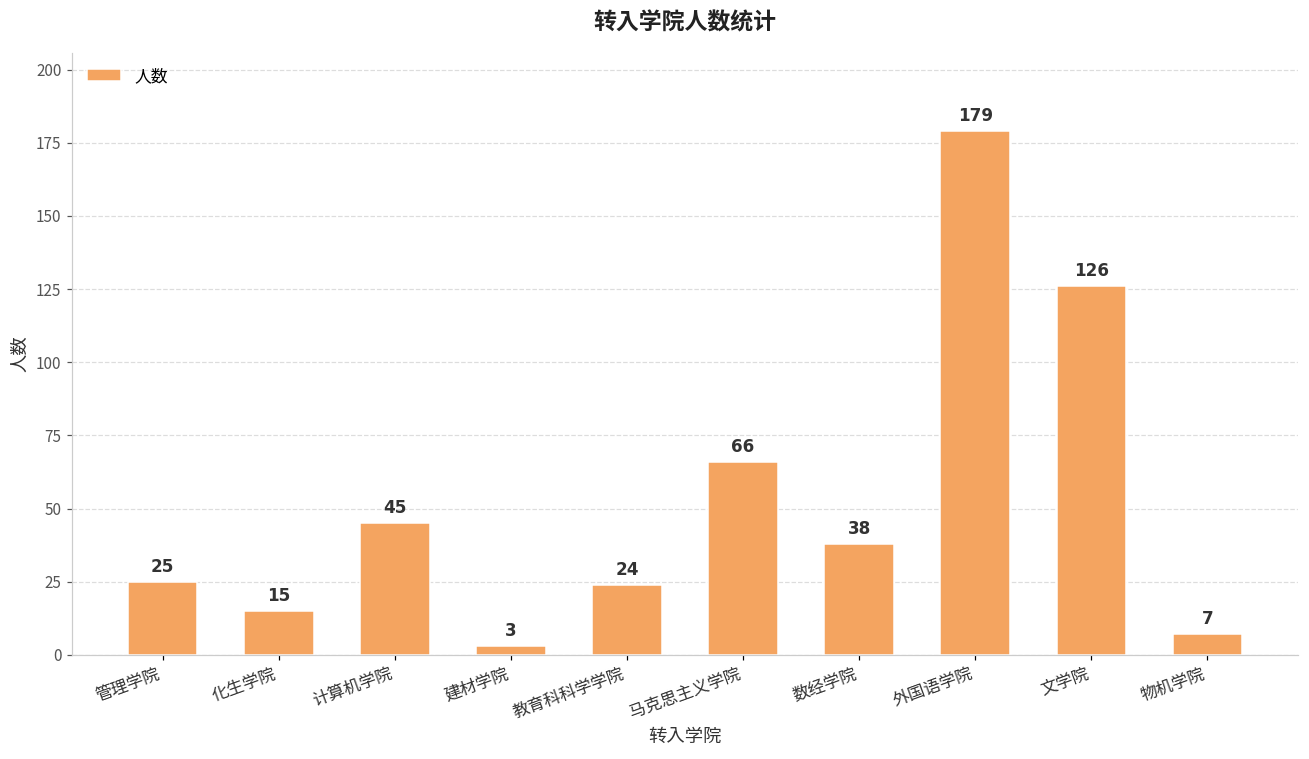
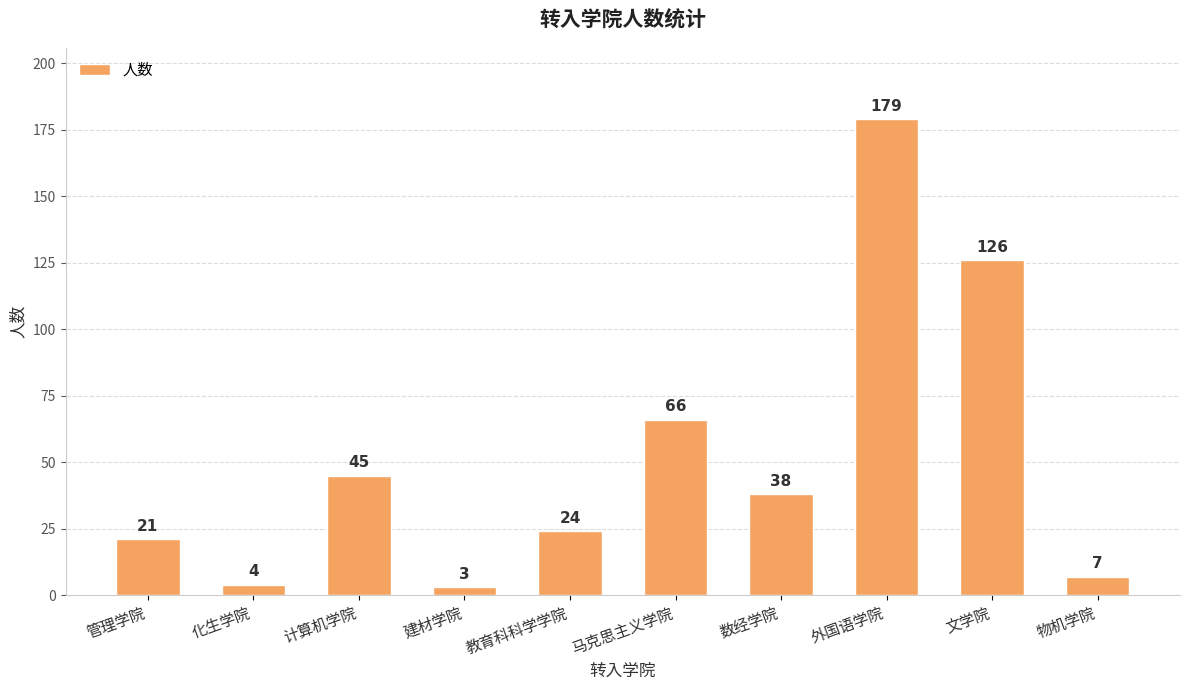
  {
-   "管理学院": 25,
-   "化生学院": 15,
+   "管理学院": 21,
+   "化生学院": 4,
    "计算机学院": 45,
    "建材学院": 3,
    "教育科科学学院": 24,
    "马克思主义学院": 66,
    "数经学院": 38,
    "外国语学院": 179,
    "文学院": 126,
    "物机学院": 7
  }
